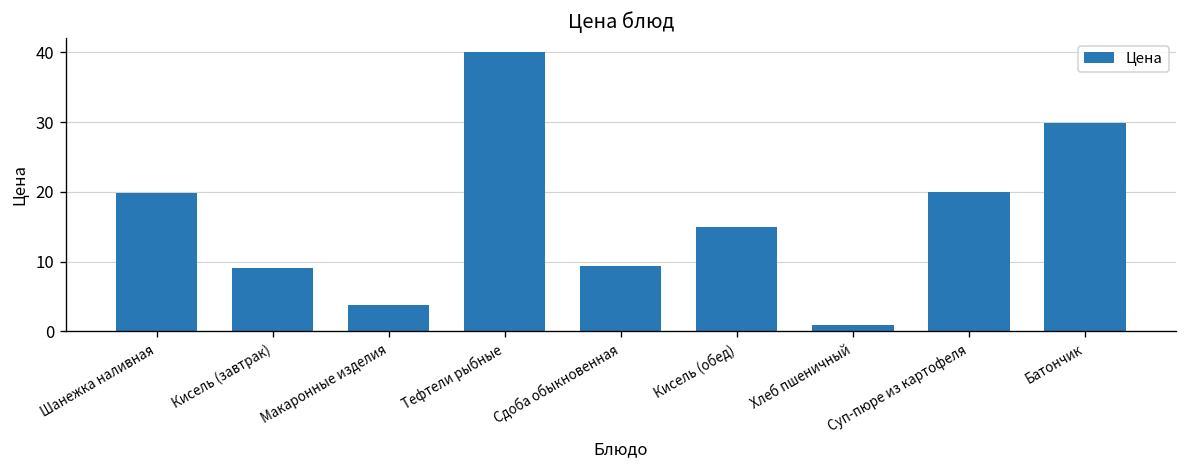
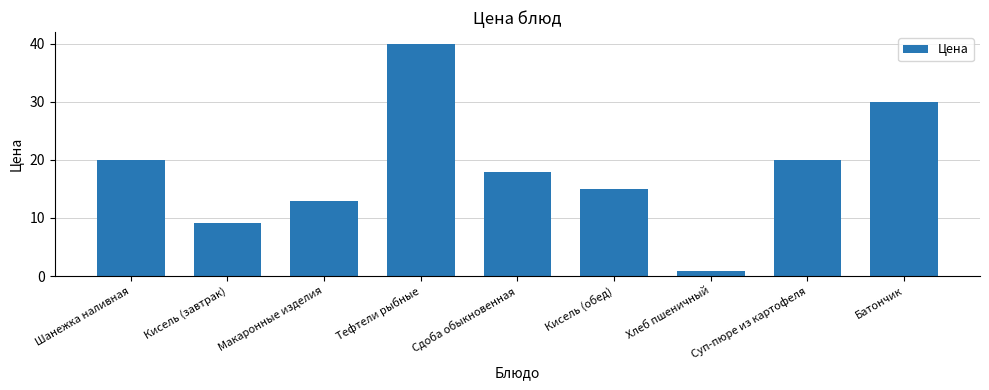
  {
    "Шанежка наливная": 20,
    "Кисель (завтрак)": 9,
-   "Макаронные изделия": 4,
+   "Макаронные изделия": 13,
    "Тефтели рыбные": 40,
-   "Сдоба обыкновенная": 9,
+   "Сдоба обыкновенная": 18,
    "Кисель (обед)": 15,
    "Хлеб пшеничный": 1,
    "Суп-пюре из картофеля": 20,
    "Батончик": 30
  }
